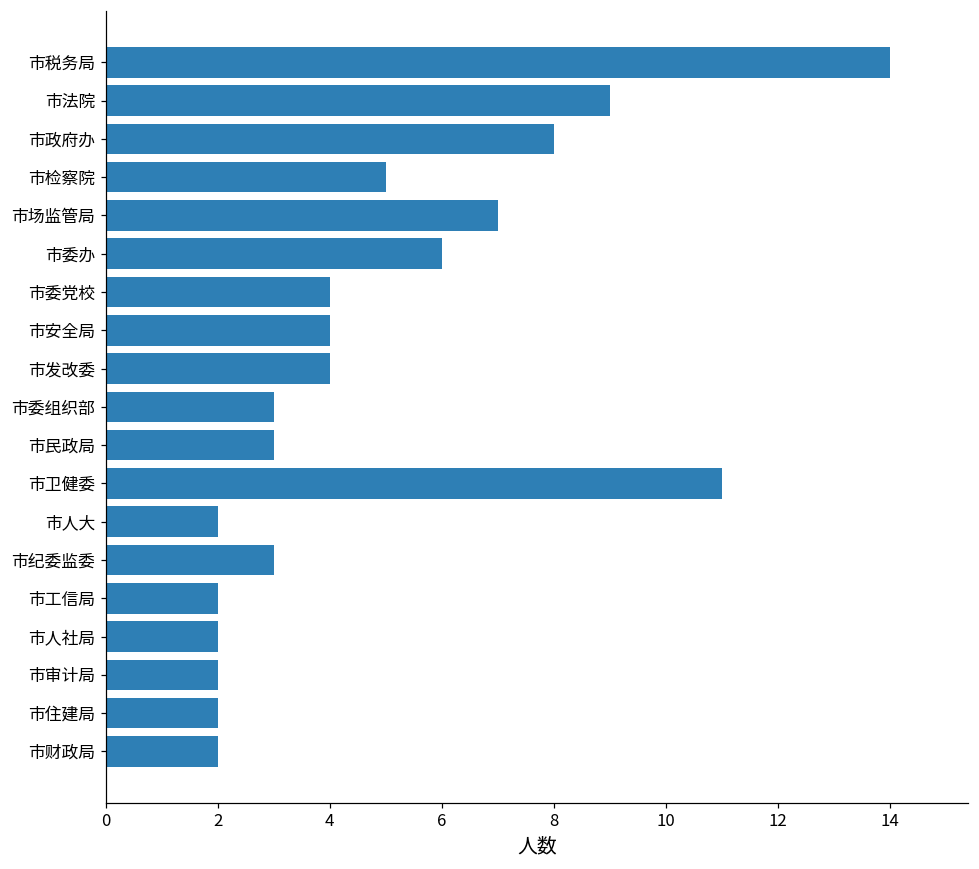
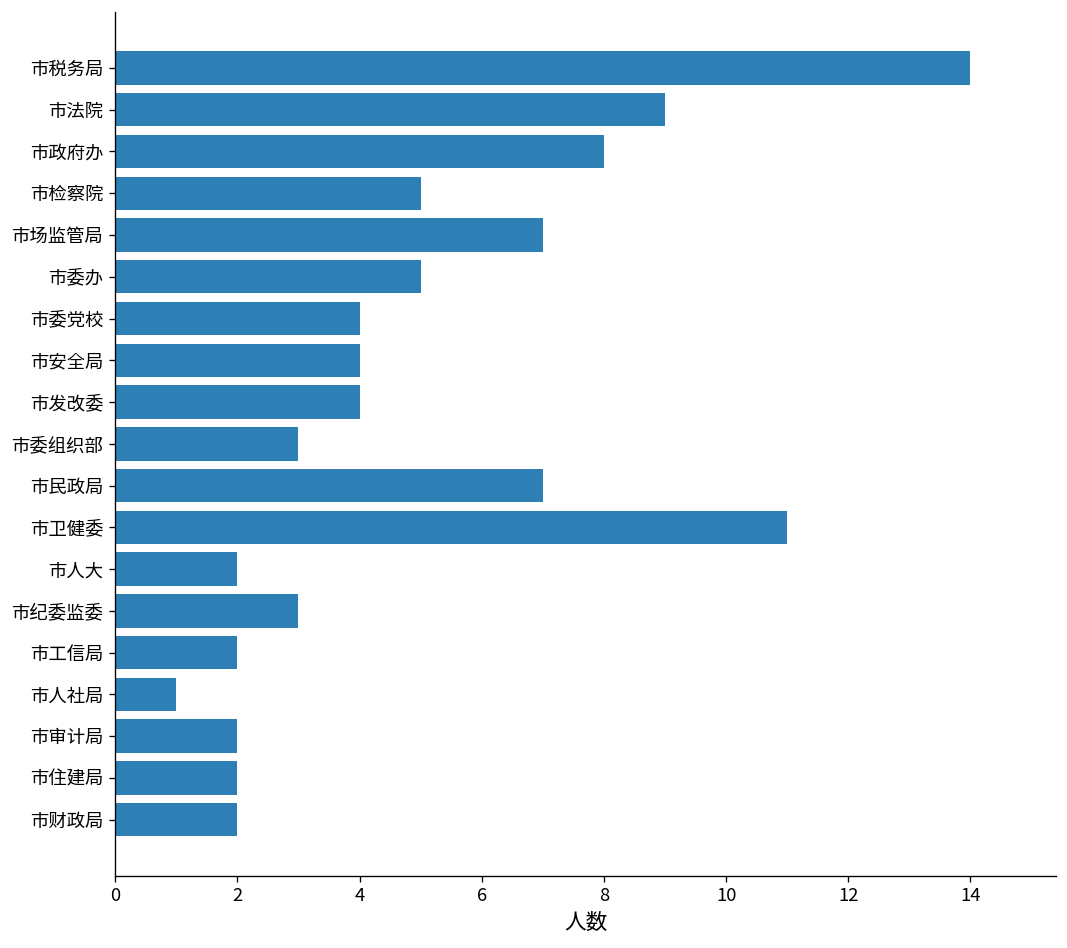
  {
    "市税务局": 14,
    "市法院": 9,
    "市政府办": 8,
    "市检察院": 5,
    "市场监管局": 7,
-   "市委办": 6,
+   "市委办": 5,
    "市委党校": 4,
    "市安全局": 4,
    "市发改委": 4,
    "市委组织部": 3,
-   "市民政局": 3,
+   "市民政局": 7,
    "市卫健委": 11,
    "市人大": 2,
    "市纪委监委": 3,
    "市工信局": 2,
-   "市人社局": 2,
+   "市人社局": 1,
    "市审计局": 2,
    "市住建局": 2,
    "市财政局": 2
  }
